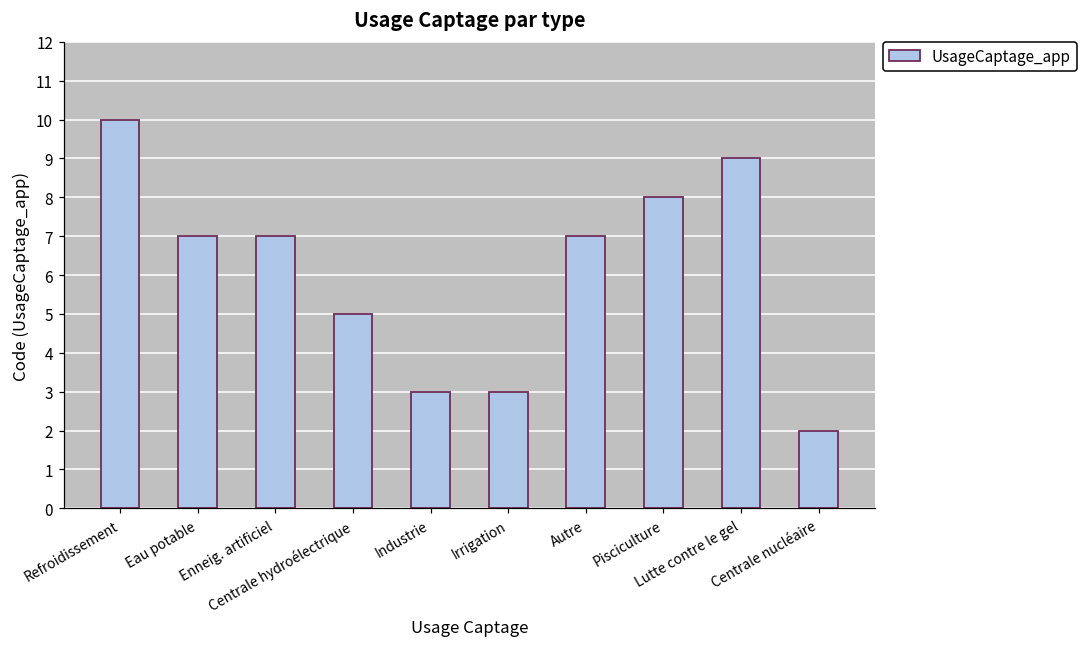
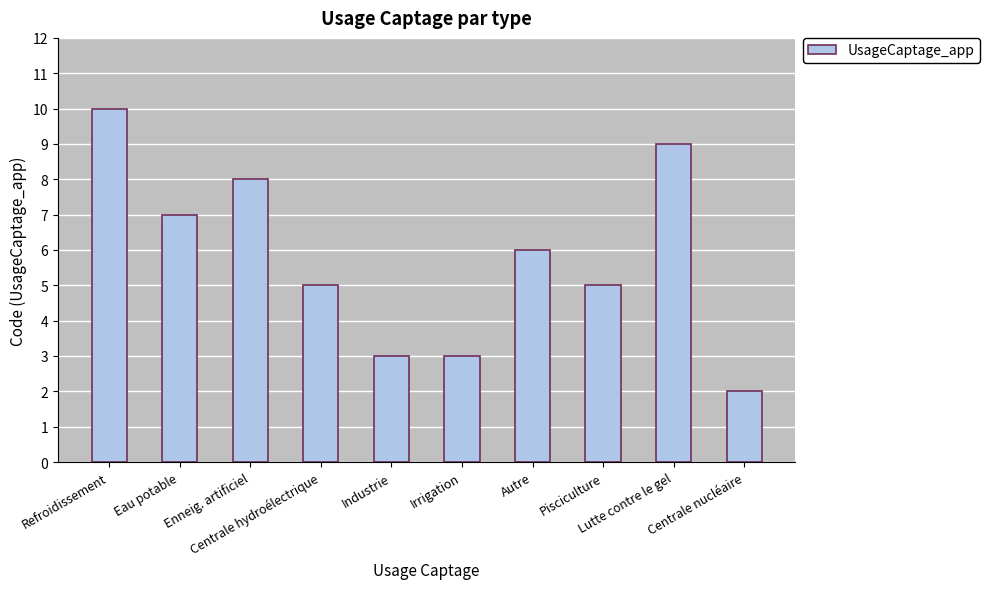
  {
    "Refroidissement": 10,
    "Eau potable": 7,
-   "Enneig. artificiel": 7,
+   "Enneig. artificiel": 8,
    "Centrale hydroélectrique": 5,
    "Industrie": 3,
    "Irrigation": 3,
-   "Autre": 7,
-   "Pisciculture": 8,
+   "Autre": 6,
+   "Pisciculture": 5,
    "Lutte contre le gel": 9,
    "Centrale nucléaire": 2
  }
